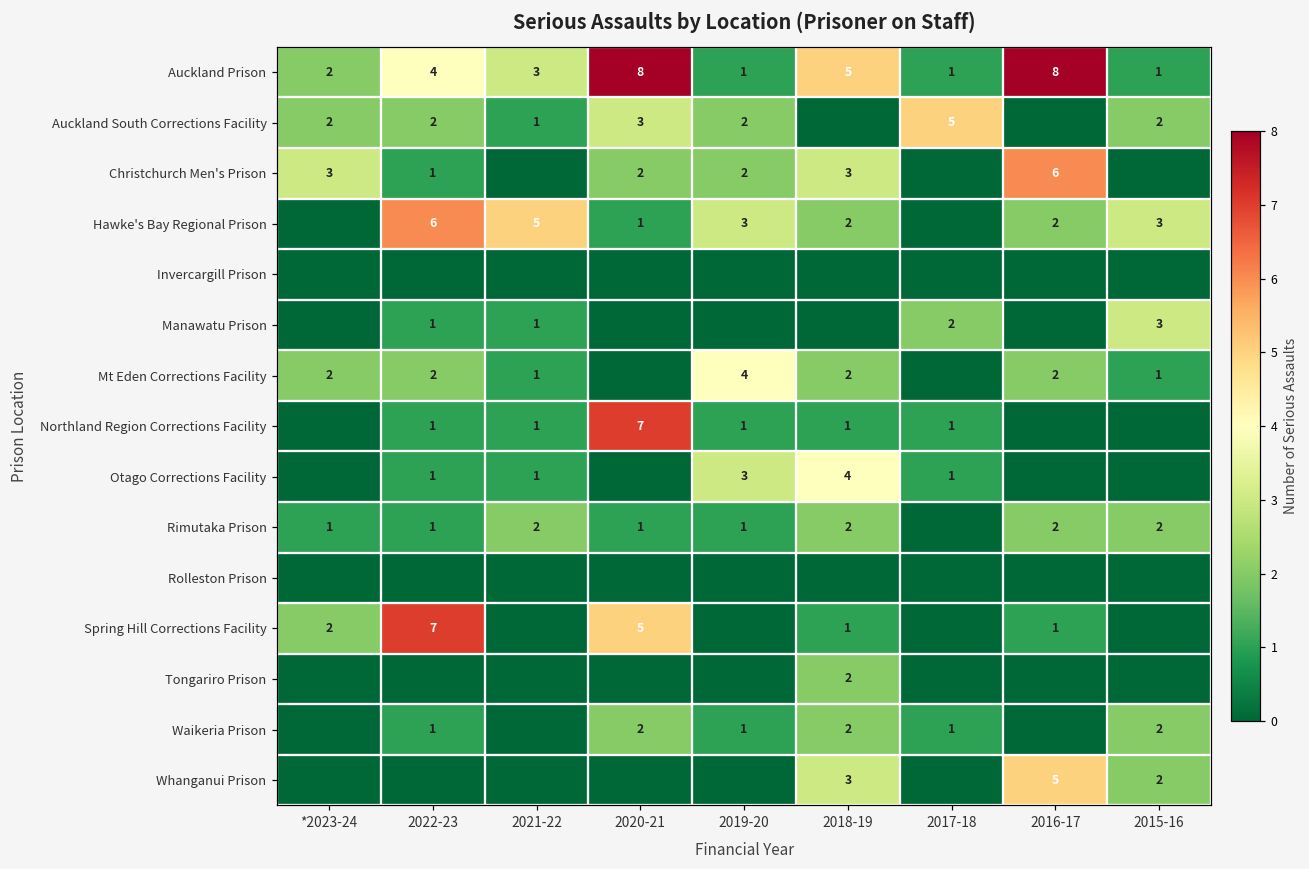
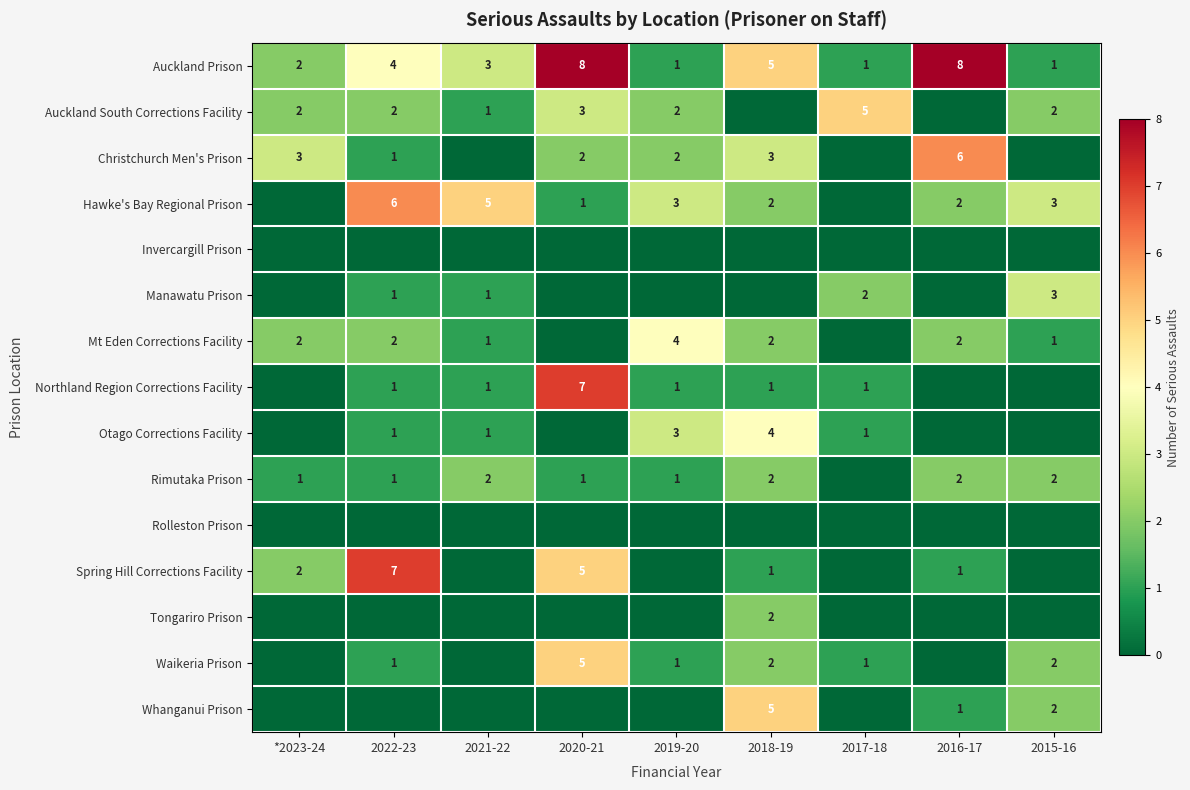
  {
    "Auckland Prison": {
      "*2023-24": 2,
      "2022-23": 4,
      "2021-22": 3,
      "2020-21": 8,
      "2019-20": 1,
      "2018-19": 5,
      "2017-18": 1,
      "2016-17": 8,
      "2015-16": 1
    },
    "Auckland South Corrections Facility": {
      "*2023-24": 2,
      "2022-23": 2,
      "2021-22": 1,
      "2020-21": 3,
      "2019-20": 2,
      "2017-18": 5,
      "2015-16": 2
    },
    "Christchurch Men's Prison": {
      "*2023-24": 3,
      "2022-23": 1,
      "2020-21": 2,
      "2019-20": 2,
      "2018-19": 3,
      "2016-17": 6
    },
    "Hawke's Bay Regional Prison": {
      "2022-23": 6,
      "2021-22": 5,
      "2020-21": 1,
      "2019-20": 3,
      "2018-19": 2,
      "2016-17": 2,
      "2015-16": 3
    },
    "Manawatu Prison": {
      "2022-23": 1,
      "2021-22": 1,
      "2017-18": 2,
      "2015-16": 3
    },
    "Mt Eden Corrections Facility": {
      "*2023-24": 2,
      "2022-23": 2,
      "2021-22": 1,
      "2019-20": 4,
      "2018-19": 2,
      "2016-17": 2,
      "2015-16": 1
    },
    "Northland Region Corrections Facility": {
      "2022-23": 1,
      "2021-22": 1,
      "2020-21": 7,
      "2019-20": 1,
      "2018-19": 1,
      "2017-18": 1
    },
    "Otago Corrections Facility": {
      "2022-23": 1,
      "2021-22": 1,
      "2019-20": 3,
      "2018-19": 4,
      "2017-18": 1
    },
    "Rimutaka Prison": {
      "*2023-24": 1,
      "2022-23": 1,
      "2021-22": 2,
      "2020-21": 1,
      "2019-20": 1,
      "2018-19": 2,
      "2016-17": 2,
      "2015-16": 2
    },
    "Spring Hill Corrections Facility": {
      "*2023-24": 2,
      "2022-23": 7,
      "2020-21": 5,
      "2018-19": 1,
      "2016-17": 1
    },
    "Tongariro Prison": {
      "2018-19": 2
    },
    "Waikeria Prison": {
      "2022-23": 1,
-     "2020-21": 2,
+     "2020-21": 5,
      "2019-20": 1,
      "2018-19": 2,
      "2017-18": 1,
      "2015-16": 2
    },
    "Whanganui Prison": {
-     "2018-19": 3,
-     "2016-17": 5,
+     "2018-19": 5,
+     "2016-17": 1,
      "2015-16": 2
    }
  }
